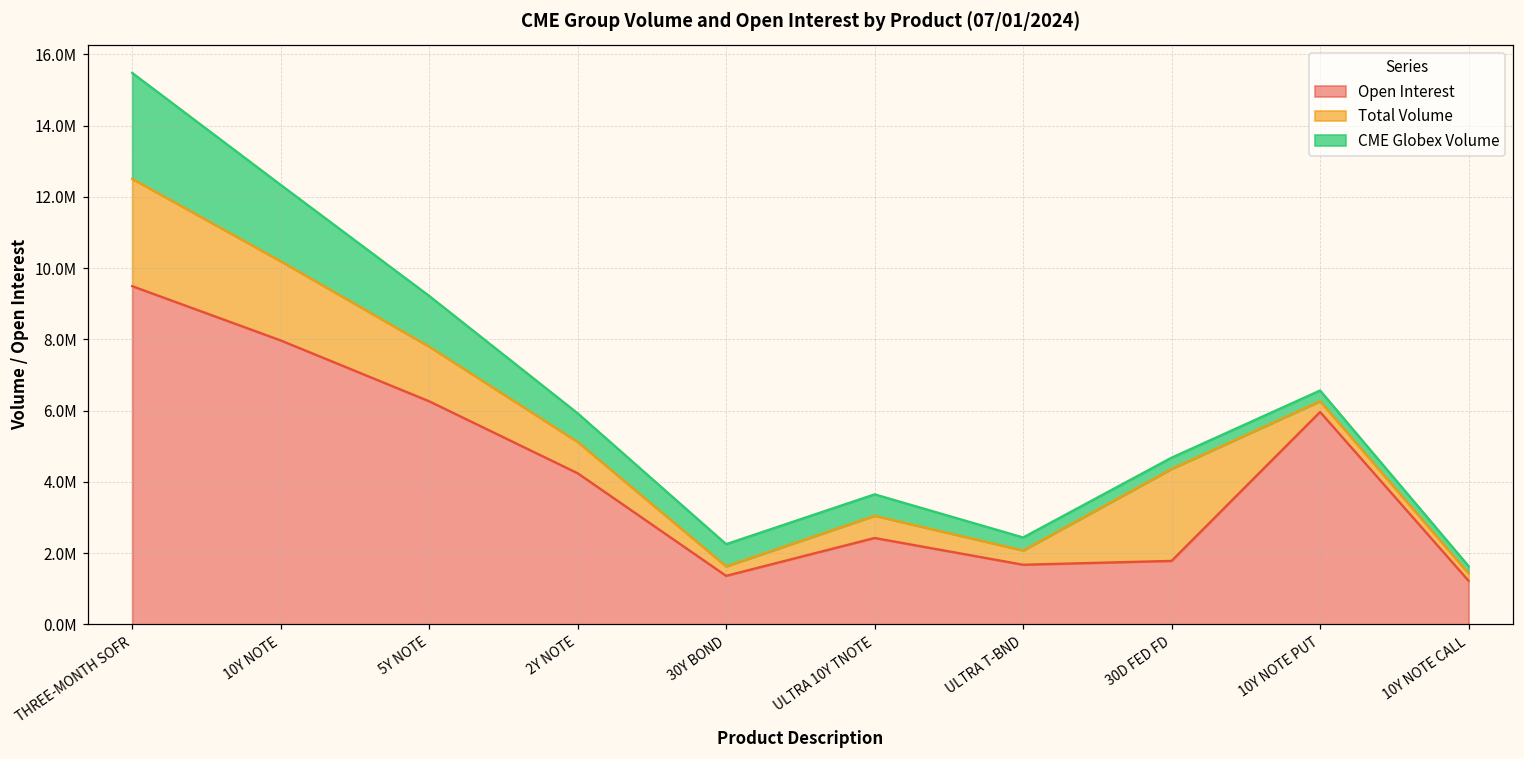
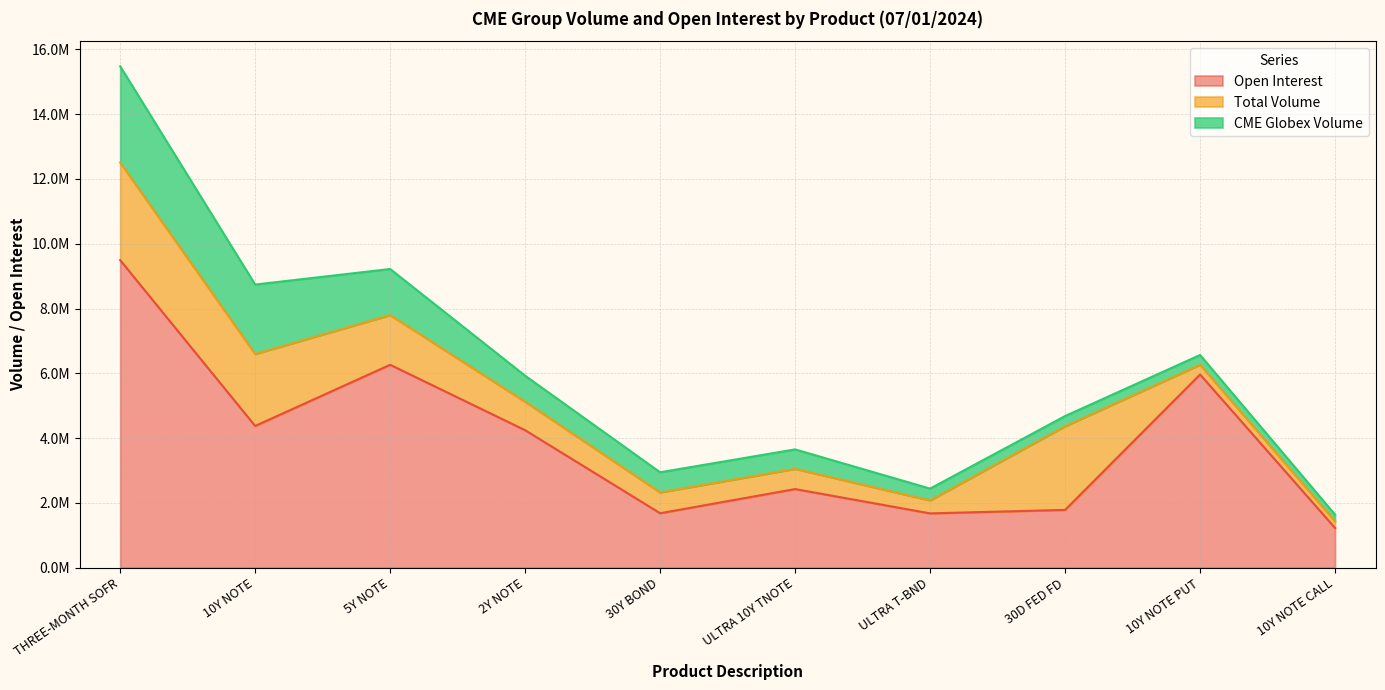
  {
    "Open Interest": {
      "THREE-MONTH SOFR": 9500000,
-     "10Y NOTE": 8000000,
+     "10Y NOTE": 4400000,
      "5Y NOTE": 6300000,
      "2Y NOTE": 4200000,
-     "30Y BOND": 1400000,
+     "30Y BOND": 1700000,
      "ULTRA 10Y TNOTE": 2400000,
      "ULTRA T-BND": 1700000,
      "30D FED FD": 1800000,
      "10Y NOTE PUT": 6000000,
      "10Y NOTE CALL": 1200000
    },
    "Total Volume": {
      "THREE-MONTH SOFR": 3000000,
      "10Y NOTE": 2200000,
      "5Y NOTE": 1500000,
      "2Y NOTE": 900000,
-     "30Y BOND": 300000,
+     "30Y BOND": 600000,
      "ULTRA 10Y TNOTE": 600000,
      "ULTRA T-BND": 400000,
      "30D FED FD": 2600000,
      "10Y NOTE PUT": 300000,
      "10Y NOTE CALL": 200000
    },
    "CME Globex Volume": {
      "THREE-MONTH SOFR": 3000000,
      "10Y NOTE": 2100000,
      "5Y NOTE": 1400000,
      "2Y NOTE": 800000,
      "30Y BOND": 600000,
      "ULTRA 10Y TNOTE": 600000,
      "ULTRA T-BND": 400000,
      "30D FED FD": 300000,
      "10Y NOTE PUT": 300000,
      "10Y NOTE CALL": 200000
    }
  }
